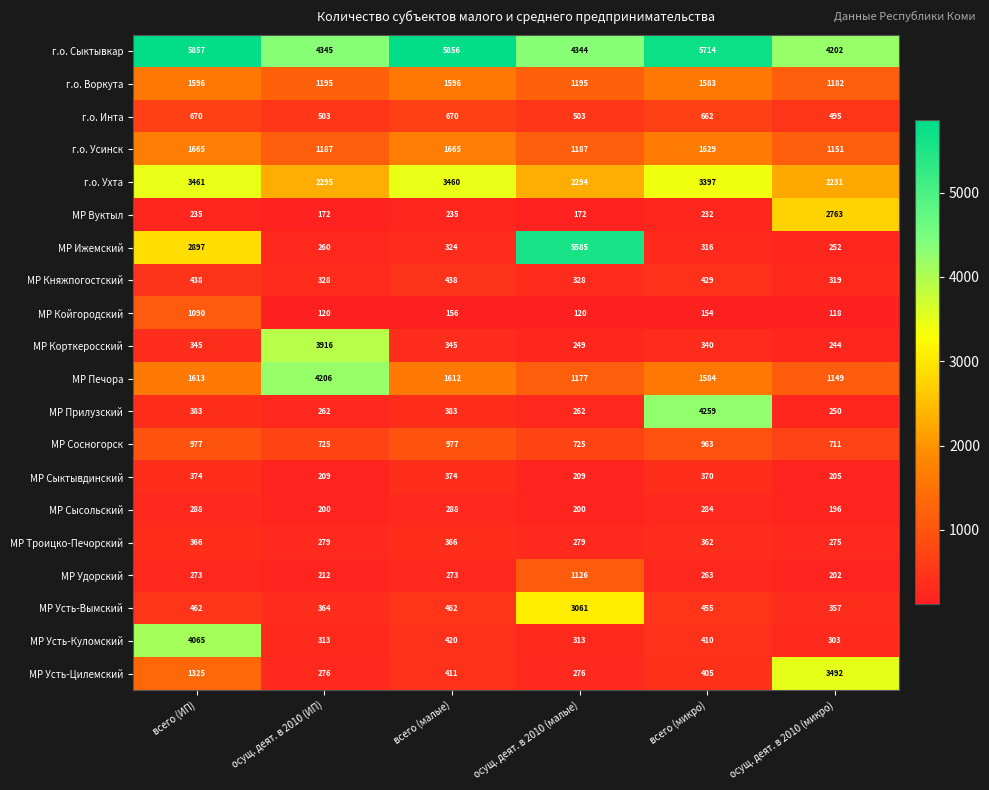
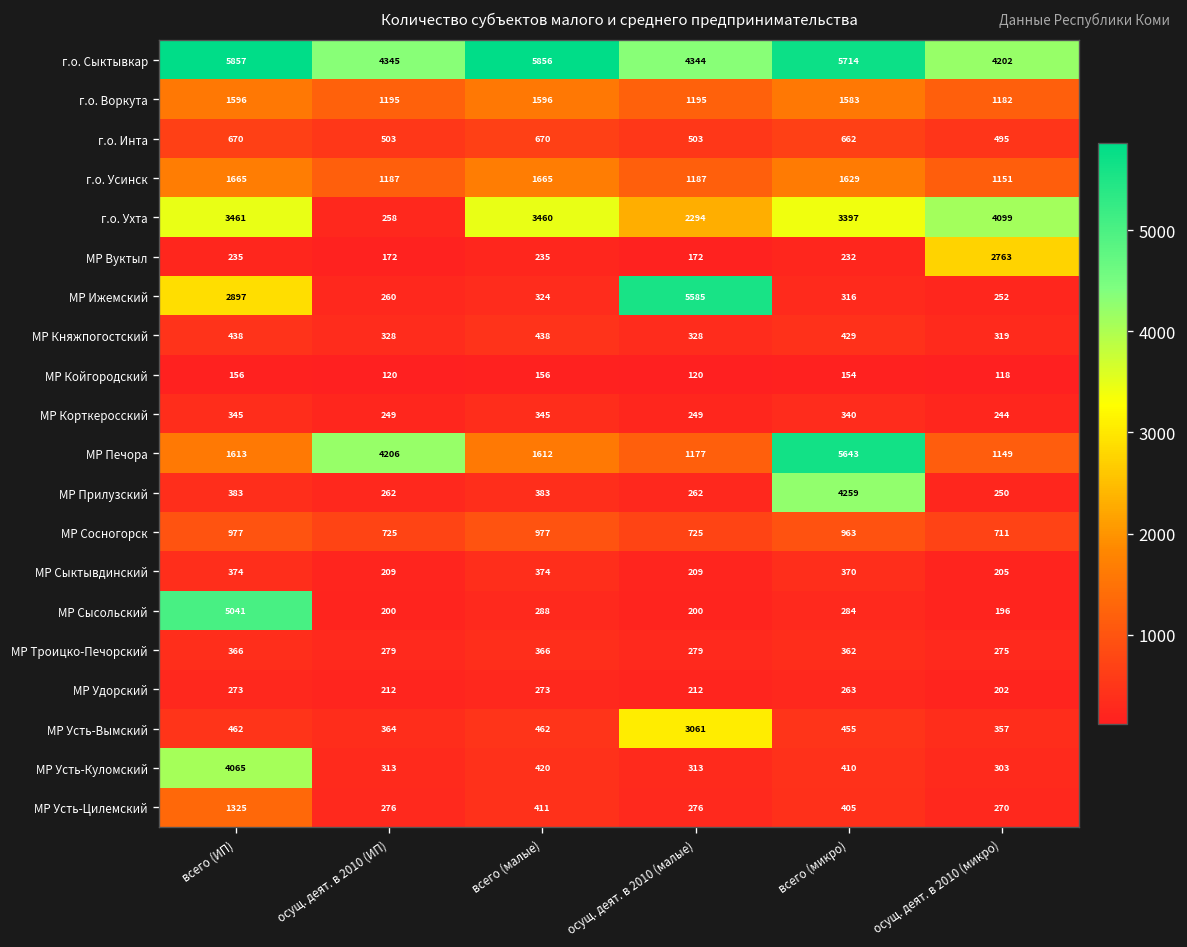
  {
    "г.о. Сыктывкар": {
      "всего (ИП)": 5857,
      "осущ. деят. в 2010 (ИП)": 4345,
      "всего (малые)": 5856,
      "осущ. деят. в 2010 (малые)": 4344,
      "всего (микро)": 5714,
      "осущ. деят. в 2010 (микро)": 4202
    },
    "г.о. Воркута": {
      "всего (ИП)": 1596,
      "осущ. деят. в 2010 (ИП)": 1195,
      "всего (малые)": 1596,
      "осущ. деят. в 2010 (малые)": 1195,
      "всего (микро)": 1583,
      "осущ. деят. в 2010 (микро)": 1182
    },
    "г.о. Инта": {
      "всего (ИП)": 670,
      "осущ. деят. в 2010 (ИП)": 503,
      "всего (малые)": 670,
      "осущ. деят. в 2010 (малые)": 503,
      "всего (микро)": 662,
      "осущ. деят. в 2010 (микро)": 495
    },
    "г.о. Усинск": {
      "всего (ИП)": 1665,
      "осущ. деят. в 2010 (ИП)": 1187,
      "всего (малые)": 1665,
      "осущ. деят. в 2010 (малые)": 1187,
      "всего (микро)": 1629,
      "осущ. деят. в 2010 (микро)": 1151
    },
    "г.о. Ухта": {
      "всего (ИП)": 3461,
-     "осущ. деят. в 2010 (ИП)": 2295,
+     "осущ. деят. в 2010 (ИП)": 258,
      "всего (малые)": 3460,
      "осущ. деят. в 2010 (малые)": 2294,
      "всего (микро)": 3397,
-     "осущ. деят. в 2010 (микро)": 2231
+     "осущ. деят. в 2010 (микро)": 4099
    },
    "МР Вуктыл": {
      "всего (ИП)": 235,
      "осущ. деят. в 2010 (ИП)": 172,
      "всего (малые)": 235,
      "осущ. деят. в 2010 (малые)": 172,
      "всего (микро)": 232,
      "осущ. деят. в 2010 (микро)": 2763
    },
    "МР Ижемский": {
      "всего (ИП)": 2897,
      "осущ. деят. в 2010 (ИП)": 260,
      "всего (малые)": 324,
      "осущ. деят. в 2010 (малые)": 5585,
      "всего (микро)": 316,
      "осущ. деят. в 2010 (микро)": 252
    },
    "МР Княжпогостский": {
      "всего (ИП)": 438,
      "осущ. деят. в 2010 (ИП)": 328,
      "всего (малые)": 438,
      "осущ. деят. в 2010 (малые)": 328,
      "всего (микро)": 429,
      "осущ. деят. в 2010 (микро)": 319
    },
    "МР Койгородский": {
-     "всего (ИП)": 1090,
+     "всего (ИП)": 156,
      "осущ. деят. в 2010 (ИП)": 120,
      "всего (малые)": 156,
      "осущ. деят. в 2010 (малые)": 120,
      "всего (микро)": 154,
      "осущ. деят. в 2010 (микро)": 118
    },
    "МР Корткеросский": {
      "всего (ИП)": 345,
-     "осущ. деят. в 2010 (ИП)": 3916,
+     "осущ. деят. в 2010 (ИП)": 249,
      "всего (малые)": 345,
      "осущ. деят. в 2010 (малые)": 249,
      "всего (микро)": 340,
      "осущ. деят. в 2010 (микро)": 244
    },
    "МР Печора": {
      "всего (ИП)": 1613,
      "осущ. деят. в 2010 (ИП)": 4206,
      "всего (малые)": 1612,
      "осущ. деят. в 2010 (малые)": 1177,
-     "всего (микро)": 1584,
+     "всего (микро)": 5643,
      "осущ. деят. в 2010 (микро)": 1149
    },
    "МР Прилузский": {
      "всего (ИП)": 383,
      "осущ. деят. в 2010 (ИП)": 262,
      "всего (малые)": 383,
      "осущ. деят. в 2010 (малые)": 262,
      "всего (микро)": 4259,
      "осущ. деят. в 2010 (микро)": 250
    },
    "МР Сосногорск": {
      "всего (ИП)": 977,
      "осущ. деят. в 2010 (ИП)": 725,
      "всего (малые)": 977,
      "осущ. деят. в 2010 (малые)": 725,
      "всего (микро)": 963,
      "осущ. деят. в 2010 (микро)": 711
    },
    "МР Сыктывдинский": {
      "всего (ИП)": 374,
      "осущ. деят. в 2010 (ИП)": 209,
      "всего (малые)": 374,
      "осущ. деят. в 2010 (малые)": 209,
      "всего (микро)": 370,
      "осущ. деят. в 2010 (микро)": 205
    },
    "МР Сысольский": {
-     "всего (ИП)": 288,
+     "всего (ИП)": 5041,
      "осущ. деят. в 2010 (ИП)": 200,
      "всего (малые)": 288,
      "осущ. деят. в 2010 (малые)": 200,
      "всего (микро)": 284,
      "осущ. деят. в 2010 (микро)": 196
    },
    "МР Троицко-Печорский": {
      "всего (ИП)": 366,
      "осущ. деят. в 2010 (ИП)": 279,
      "всего (малые)": 366,
      "осущ. деят. в 2010 (малые)": 279,
      "всего (микро)": 362,
      "осущ. деят. в 2010 (микро)": 275
    },
    "МР Удорский": {
      "всего (ИП)": 273,
      "осущ. деят. в 2010 (ИП)": 212,
      "всего (малые)": 273,
-     "осущ. деят. в 2010 (малые)": 1126,
+     "осущ. деят. в 2010 (малые)": 212,
      "всего (микро)": 263,
      "осущ. деят. в 2010 (микро)": 202
    },
    "МР Усть-Вымский": {
      "всего (ИП)": 462,
      "осущ. деят. в 2010 (ИП)": 364,
      "всего (малые)": 462,
      "осущ. деят. в 2010 (малые)": 3061,
      "всего (микро)": 455,
      "осущ. деят. в 2010 (микро)": 357
    },
    "МР Усть-Куломский": {
      "всего (ИП)": 4065,
      "осущ. деят. в 2010 (ИП)": 313,
      "всего (малые)": 420,
      "осущ. деят. в 2010 (малые)": 313,
      "всего (микро)": 410,
      "осущ. деят. в 2010 (микро)": 303
    },
    "МР Усть-Цилемский": {
      "всего (ИП)": 1325,
      "осущ. деят. в 2010 (ИП)": 276,
      "всего (малые)": 411,
      "осущ. деят. в 2010 (малые)": 276,
      "всего (микро)": 405,
-     "осущ. деят. в 2010 (микро)": 3492
+     "осущ. деят. в 2010 (микро)": 270
    }
  }
